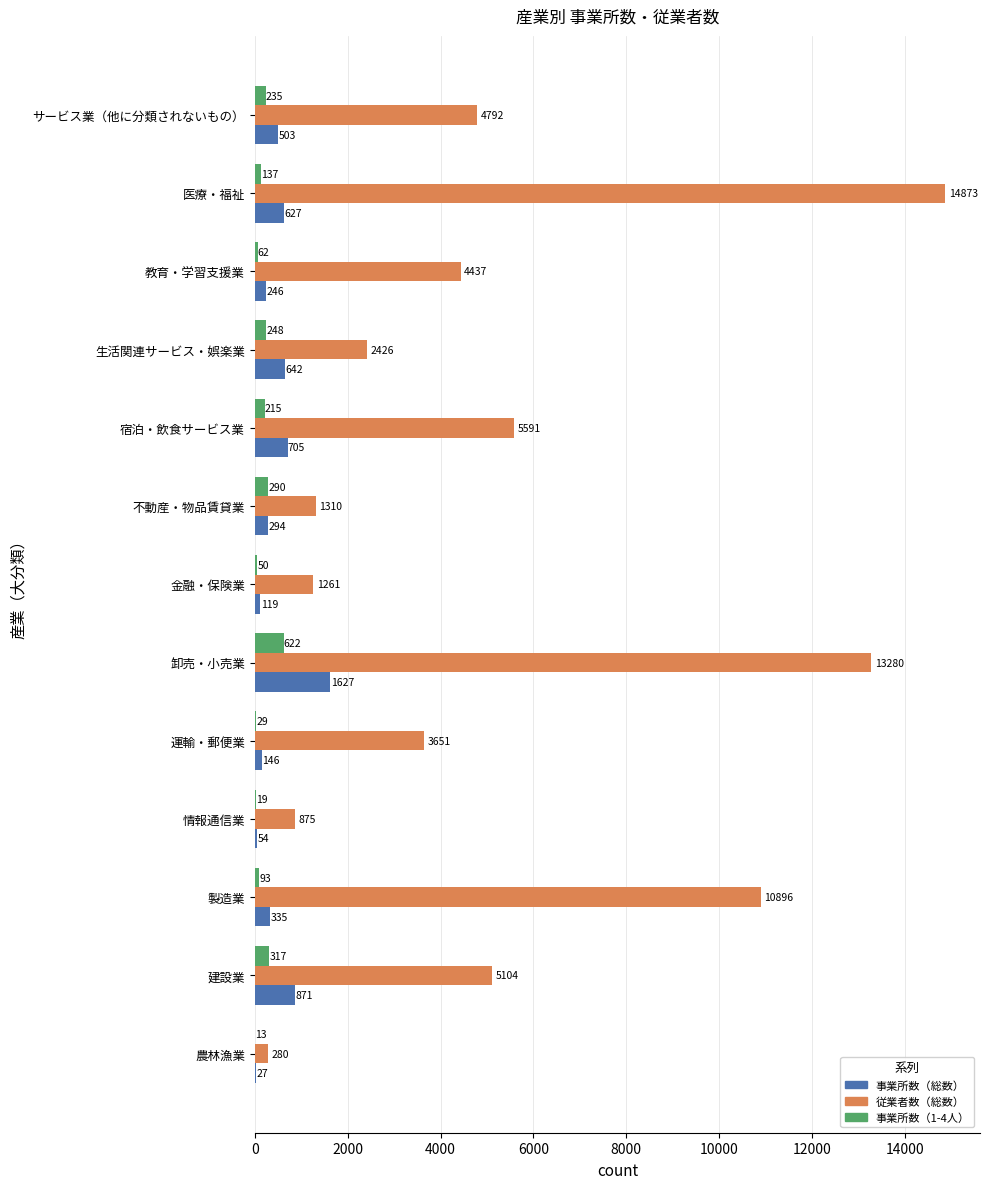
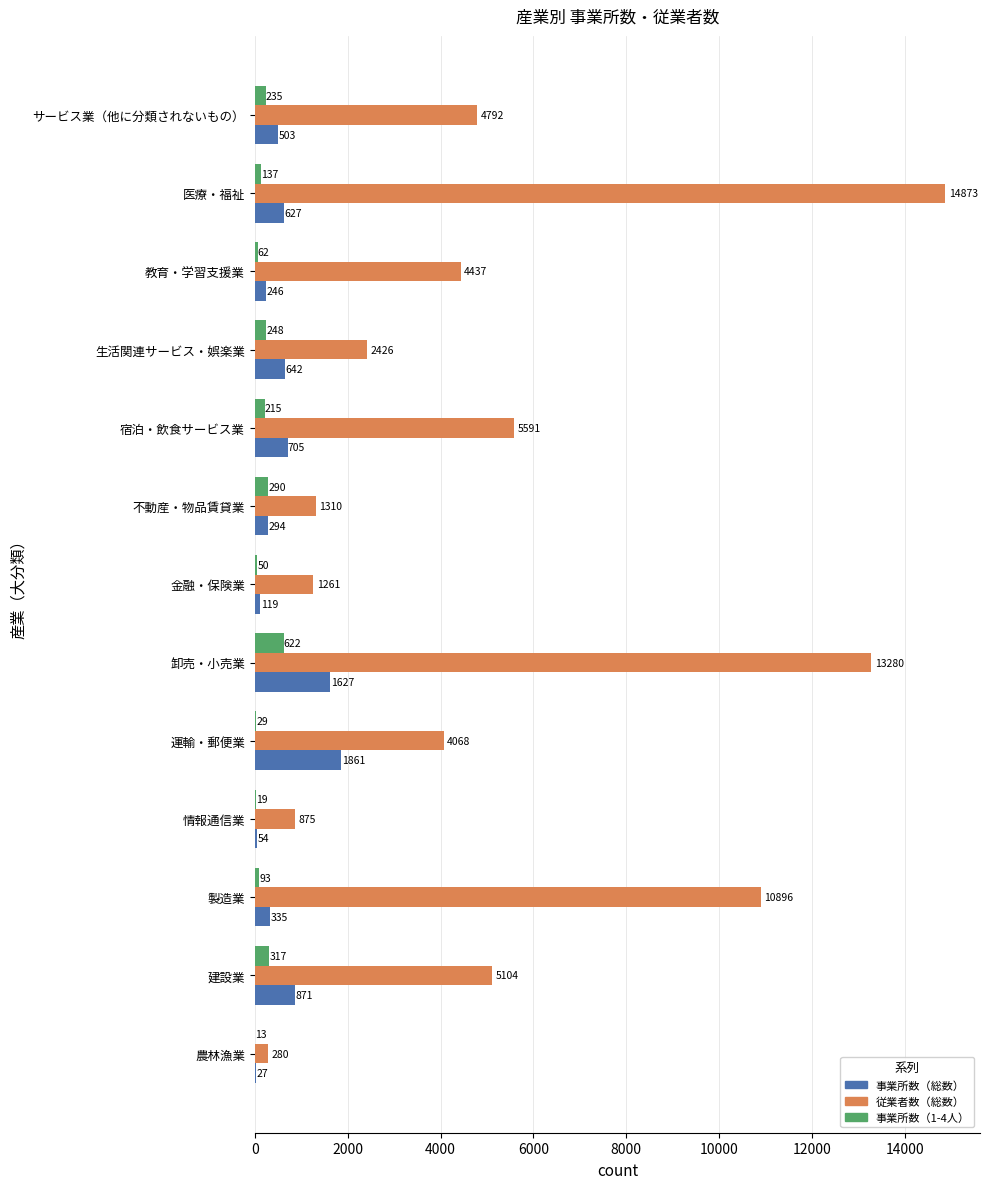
  {
    "事業所数（総数）": {
      "サービス業（他に分類されないもの）": 503,
      "医療・福祉": 627,
      "教育・学習支援業": 246,
      "生活関連サービス・娯楽業": 642,
      "宿泊・飲食サービス業": 705,
      "不動産・物品賃貸業": 294,
      "金融・保険業": 119,
      "卸売・小売業": 1627,
-     "運輸・郵便業": 146,
+     "運輸・郵便業": 1861,
      "情報通信業": 54,
      "製造業": 335,
      "建設業": 871,
      "農林漁業": 27
    },
    "従業者数（総数）": {
      "サービス業（他に分類されないもの）": 4792,
      "医療・福祉": 14873,
      "教育・学習支援業": 4437,
      "生活関連サービス・娯楽業": 2426,
      "宿泊・飲食サービス業": 5591,
      "不動産・物品賃貸業": 1310,
      "金融・保険業": 1261,
      "卸売・小売業": 13280,
-     "運輸・郵便業": 3651,
+     "運輸・郵便業": 4068,
      "情報通信業": 875,
      "製造業": 10896,
      "建設業": 5104,
      "農林漁業": 280
    },
    "事業所数（1-4人）": {
      "サービス業（他に分類されないもの）": 235,
      "医療・福祉": 137,
      "教育・学習支援業": 62,
      "生活関連サービス・娯楽業": 248,
      "宿泊・飲食サービス業": 215,
      "不動産・物品賃貸業": 290,
      "金融・保険業": 50,
      "卸売・小売業": 622,
      "運輸・郵便業": 29,
      "情報通信業": 19,
      "製造業": 93,
      "建設業": 317,
      "農林漁業": 13
    }
  }
